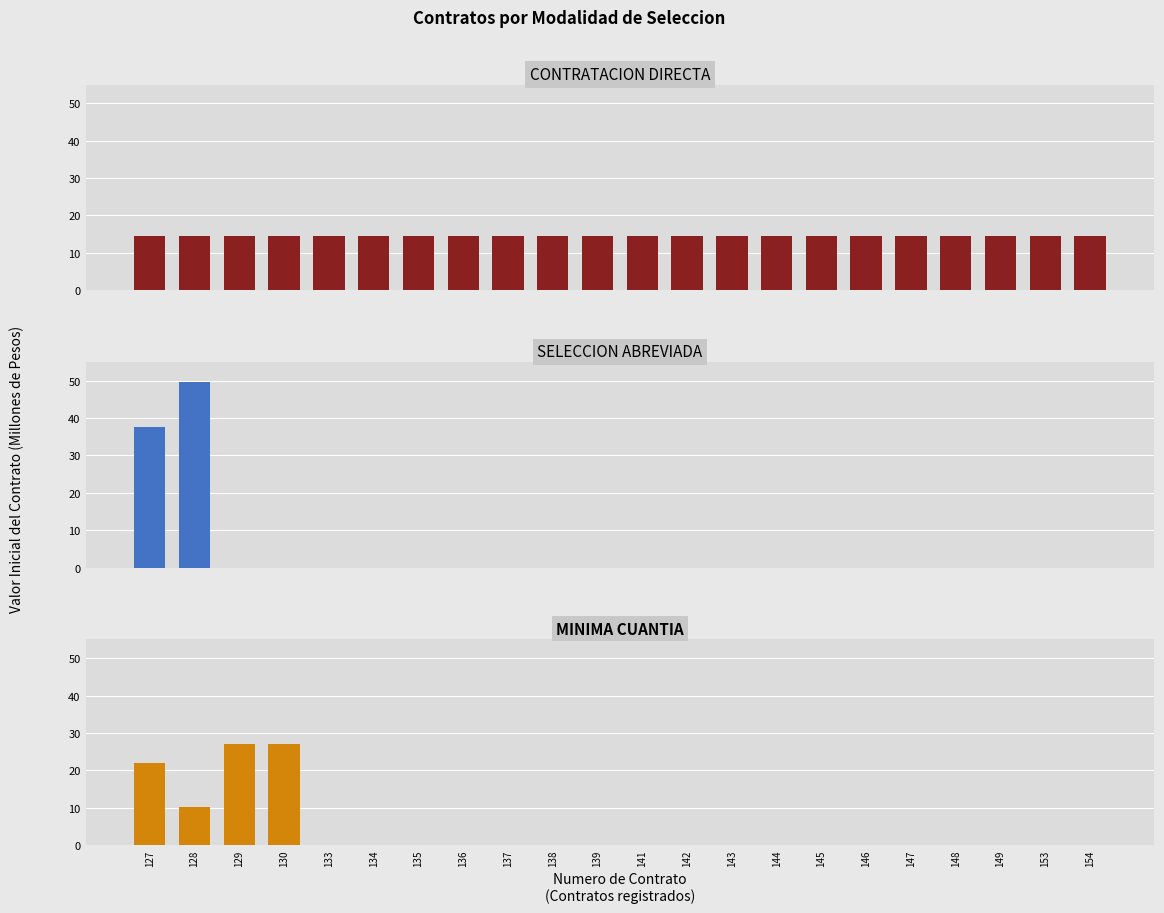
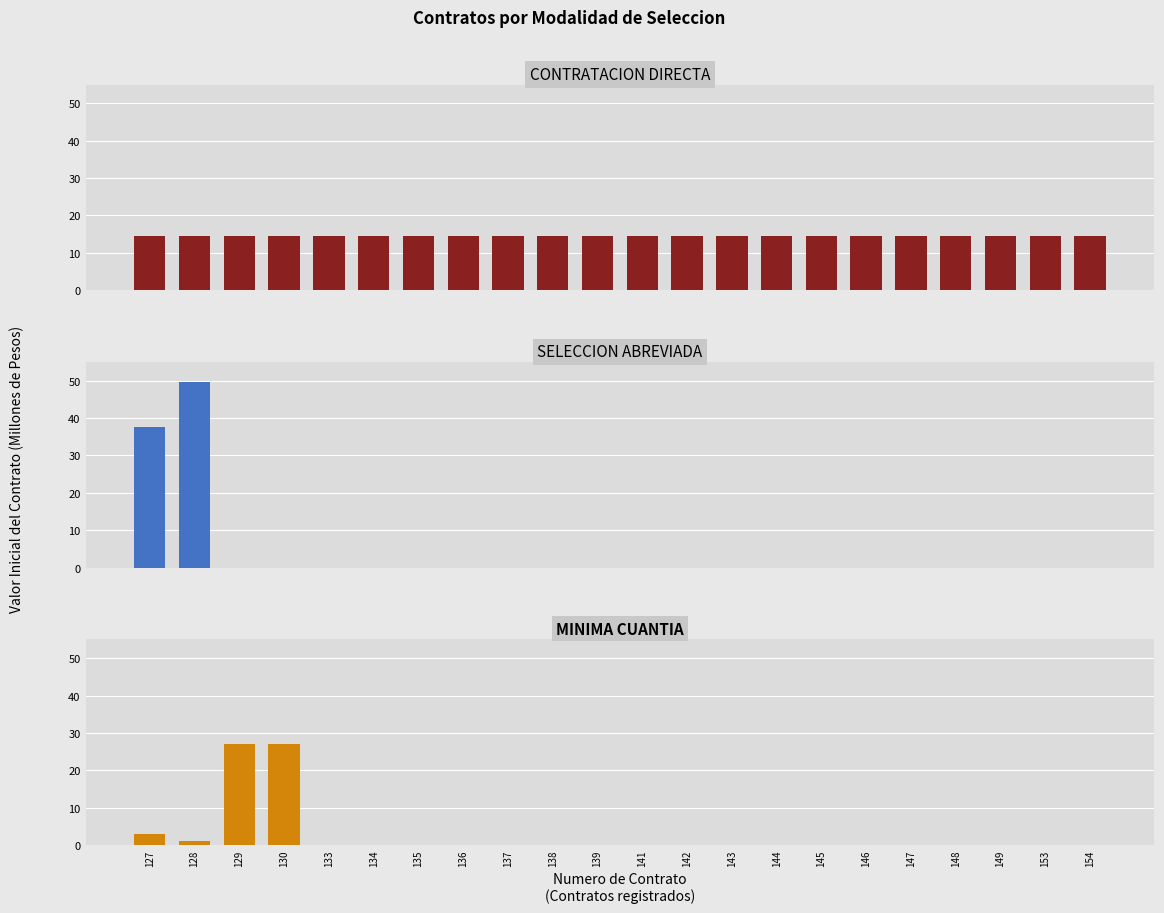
  {
    "MINIMA CUANTIA": {
-     "127": 22,
-     "128": 10,
+     "127": 3,
+     "128": 1,
      "129": 27,
      "130": 27,
      "133": 0,
      "134": 0,
      "135": 0,
      "136": 0,
      "137": 0,
      "138": 0,
      "139": 0,
      "141": 0,
      "142": 0,
      "143": 0,
      "144": 0,
      "145": 0,
      "146": 0,
      "147": 0,
      "148": 0,
      "149": 0,
      "153": 0,
      "154": 0
    }
  }
